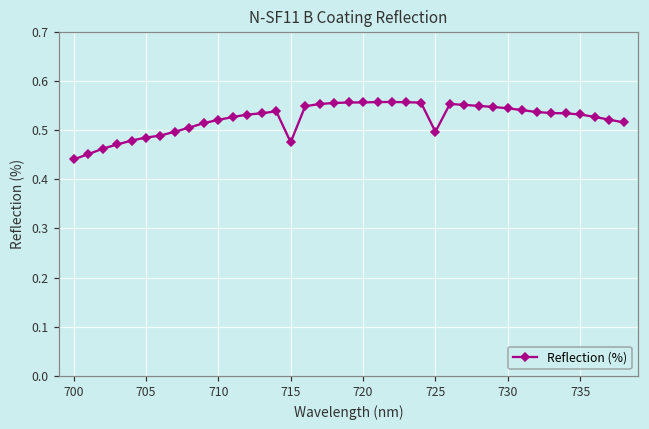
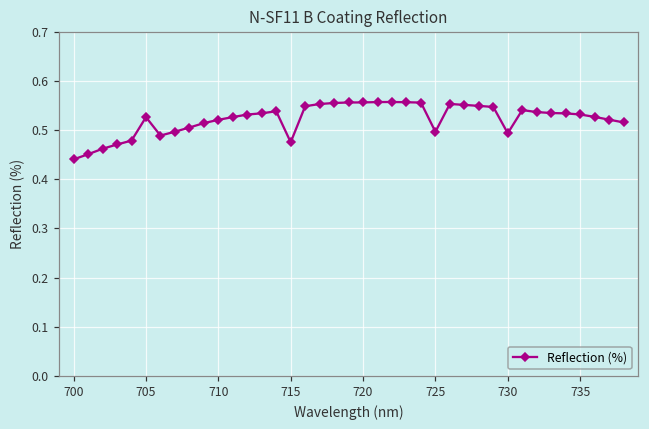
  {
    "700": 0.44,
-   "705": 0.49,
+   "705": 0.53,
    "710": 0.52,
    "715": 0.48,
    "720": 0.56,
    "725": 0.50,
-   "730": 0.54,
+   "730": 0.49,
    "735": 0.53
  }
